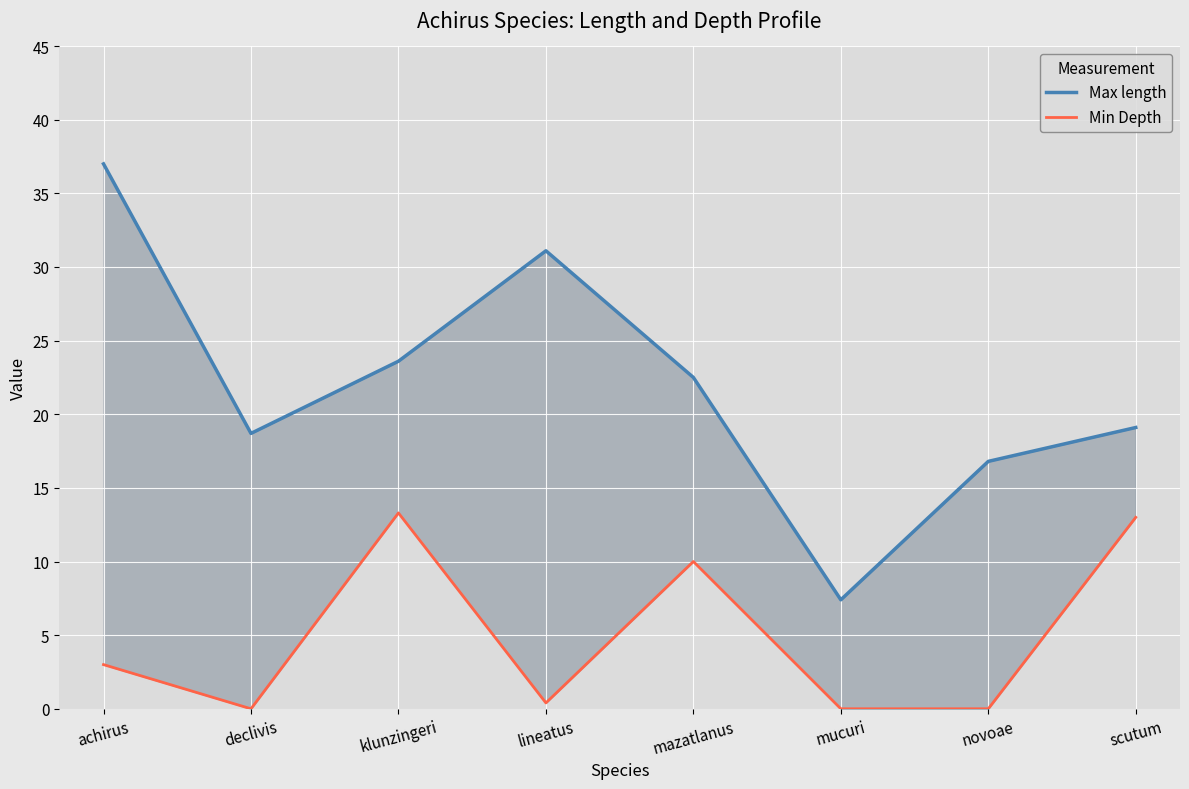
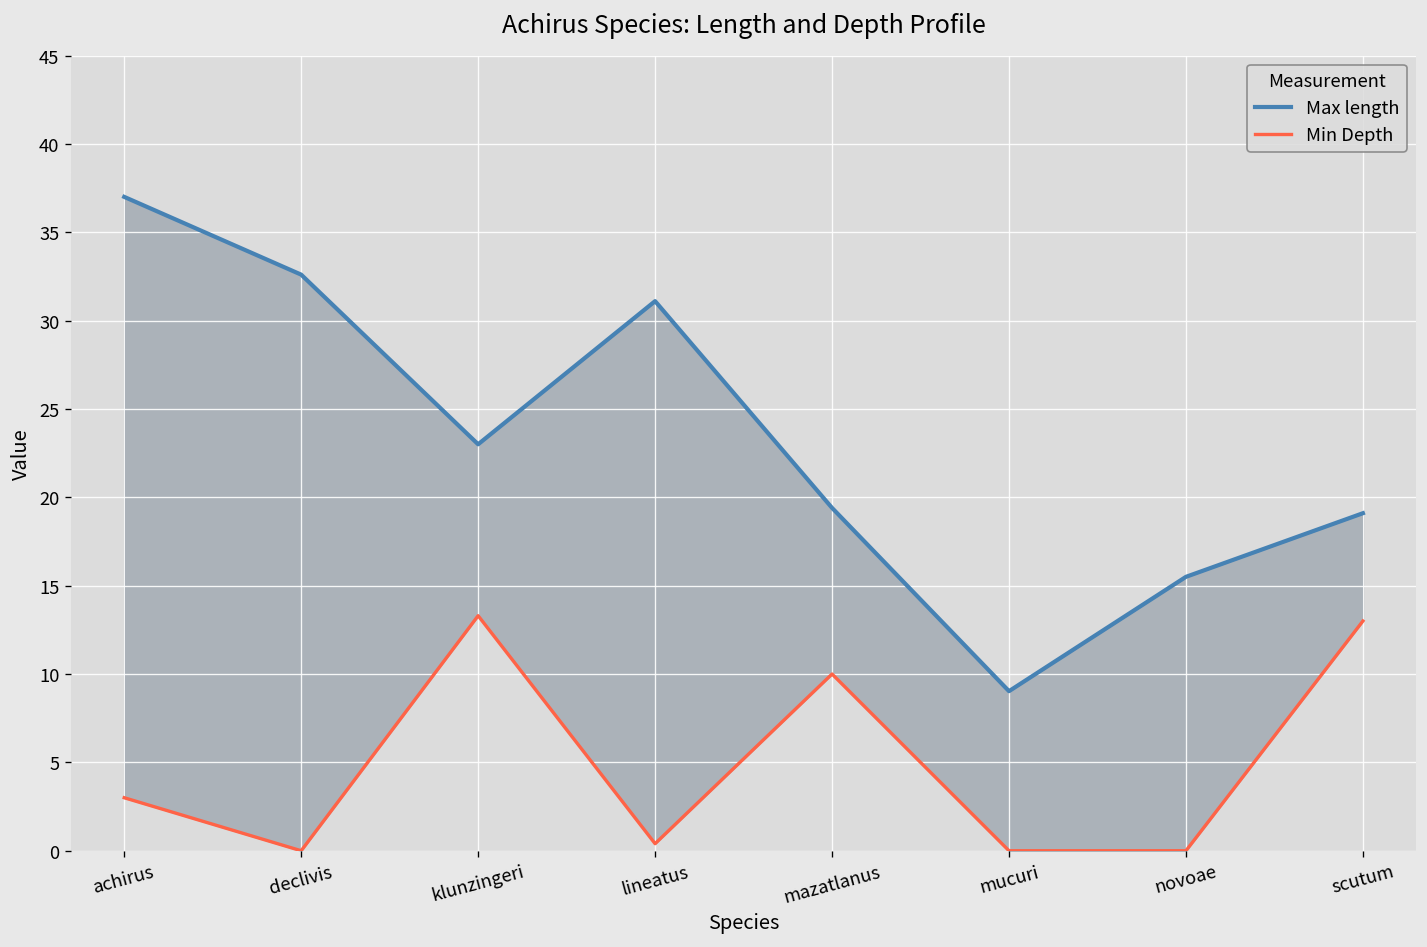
  {
    "Max length": {
      "achirus": 37.0,
-     "declivis": 18.7,
-     "klunzingeri": 23.6,
+     "declivis": 32.6,
+     "klunzingeri": 23.0,
      "lineatus": 31.1,
-     "mazatlanus": 22.5,
-     "mucuri": 7.4,
-     "novoae": 16.8,
+     "mazatlanus": 19.4,
+     "mucuri": 9.0,
+     "novoae": 15.5,
      "scutum": 19.1
    },
    "Min Depth": {
      "achirus": 3.0,
      "declivis": 0.0,
      "klunzingeri": 13.3,
      "lineatus": 0.4,
      "mazatlanus": 10.0,
      "mucuri": 0.0,
      "novoae": 0.0,
      "scutum": 13.0
    }
  }
